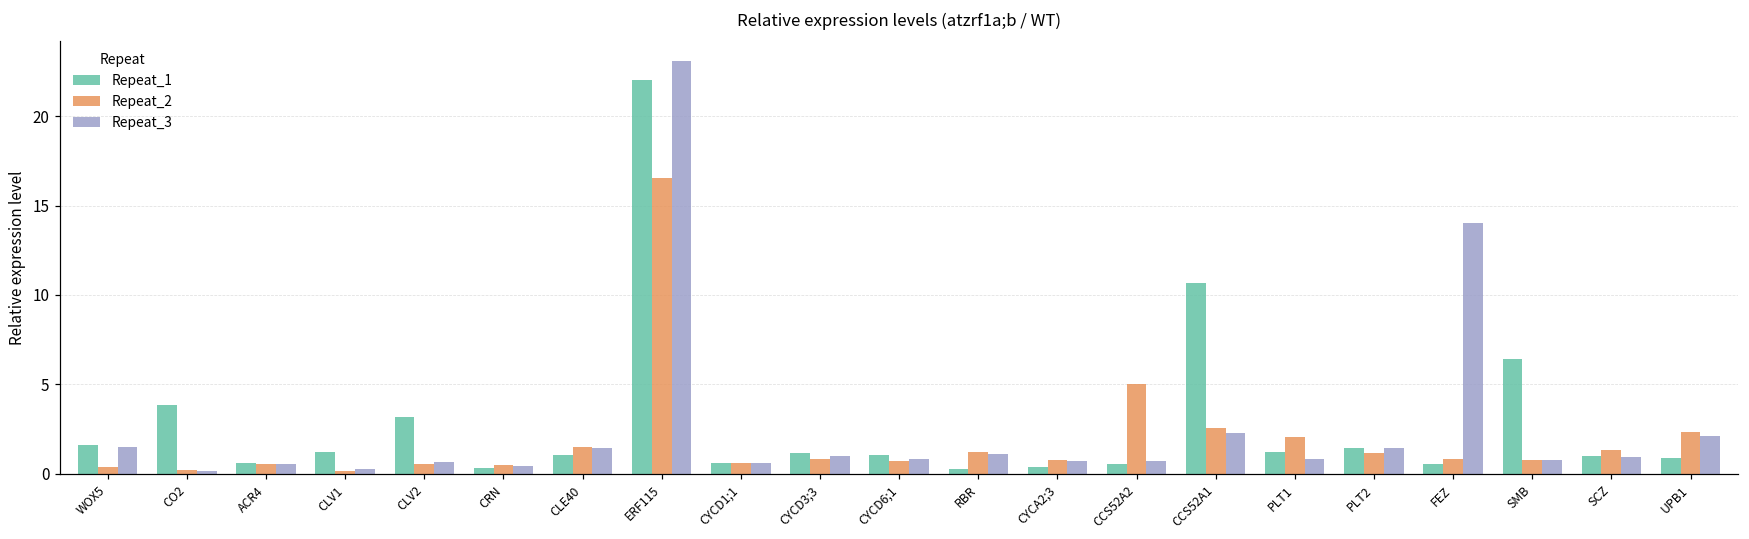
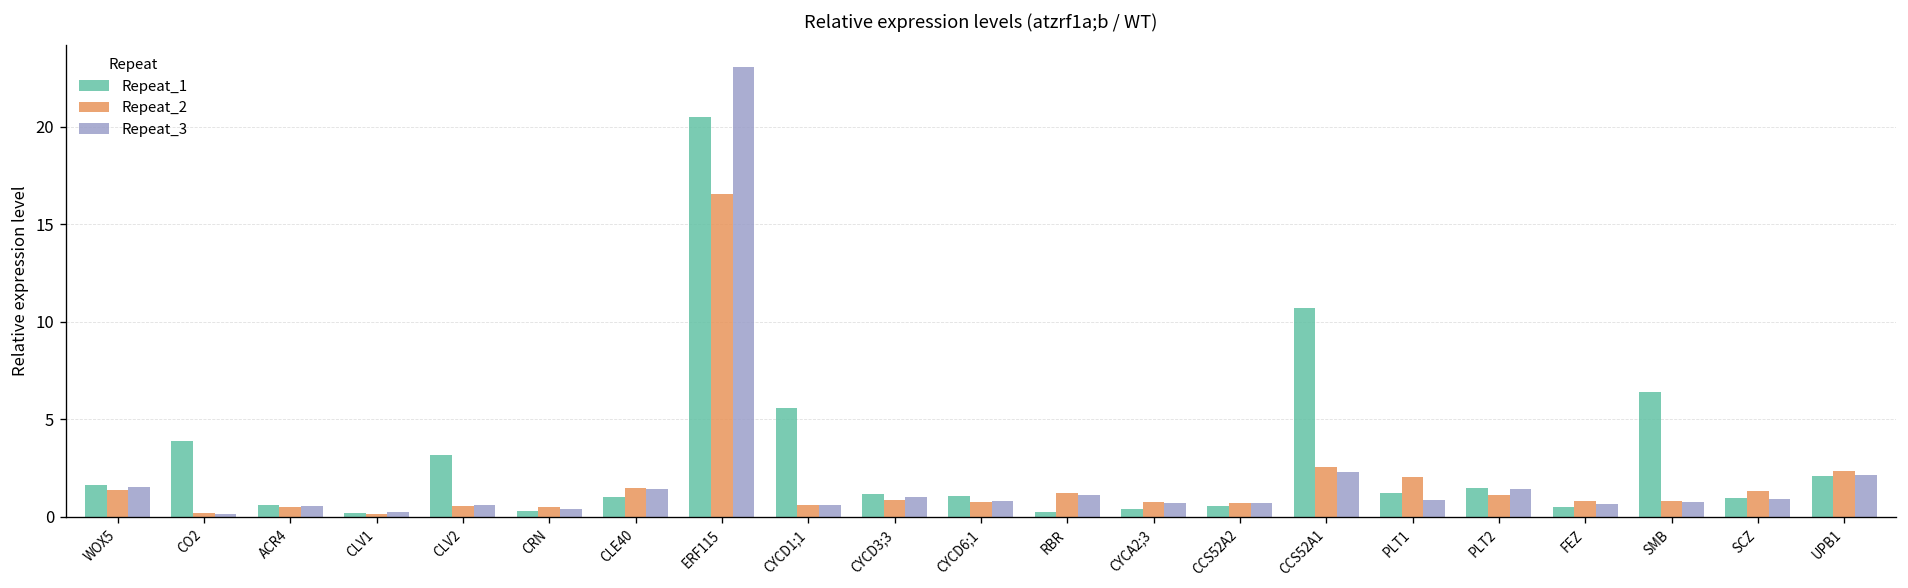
  {
    "Repeat_1": {
      "WOX5": 1.6,
      "CO2": 3.9,
      "ACR4": 0.6,
-     "CLV1": 1.2,
+     "CLV1": 0.2,
      "CLV2": 3.2,
      "CRN": 0.3,
      "CLE40": 1.0,
-     "ERF115": 22.0,
-     "CYCD1;1": 0.6,
+     "ERF115": 20.5,
+     "CYCD1;1": 5.6,
      "CYCD3;3": 1.2,
      "CYCD6;1": 1.1,
      "RBR": 0.3,
      "CYCA2;3": 0.4,
      "CCS52A2": 0.6,
      "CCS52A1": 10.7,
      "PLT1": 1.2,
      "PLT2": 1.5,
      "FEZ": 0.5,
      "SMB": 6.4,
      "SCZ": 1.0,
-     "UPB1": 0.9
+     "UPB1": 2.1
    },
    "Repeat_2": {
-     "WOX5": 0.4,
+     "WOX5": 1.4,
      "CO2": 0.2,
      "ACR4": 0.5,
      "CLV2": 0.6,
      "CRN": 0.5,
      "CLE40": 1.5,
      "ERF115": 16.5,
      "CYCD1;1": 0.6,
      "CYCD3;3": 0.8,
      "CYCD6;1": 0.7,
      "RBR": 1.2,
      "CYCA2;3": 0.8,
-     "CCS52A2": 5.0,
+     "CCS52A2": 0.7,
      "CCS52A1": 2.6,
      "PLT1": 2.1,
      "PLT2": 1.1,
      "FEZ": 0.8,
      "SMB": 0.8,
      "SCZ": 1.3,
      "UPB1": 2.4
    },
    "Repeat_3": {
      "WOX5": 1.5,
      "CO2": 0.2,
      "ACR4": 0.6,
      "CLV1": 0.3,
      "CLV2": 0.6,
      "CRN": 0.4,
      "CLE40": 1.4,
      "ERF115": 23.1,
      "CYCD1;1": 0.6,
      "CYCD3;3": 1.0,
      "CYCD6;1": 0.8,
      "RBR": 1.1,
      "CYCA2;3": 0.7,
      "CCS52A2": 0.7,
      "CCS52A1": 2.3,
      "PLT1": 0.8,
      "PLT2": 1.4,
-     "FEZ": 14.0,
+     "FEZ": 0.7,
      "SMB": 0.8,
      "SCZ": 0.9,
      "UPB1": 2.1
    }
  }
